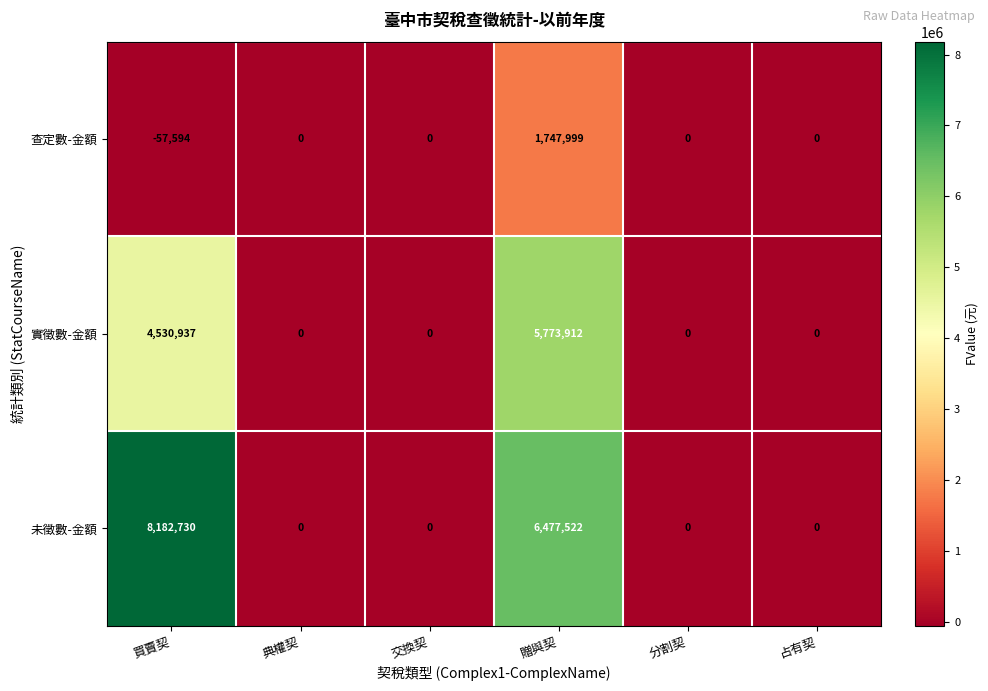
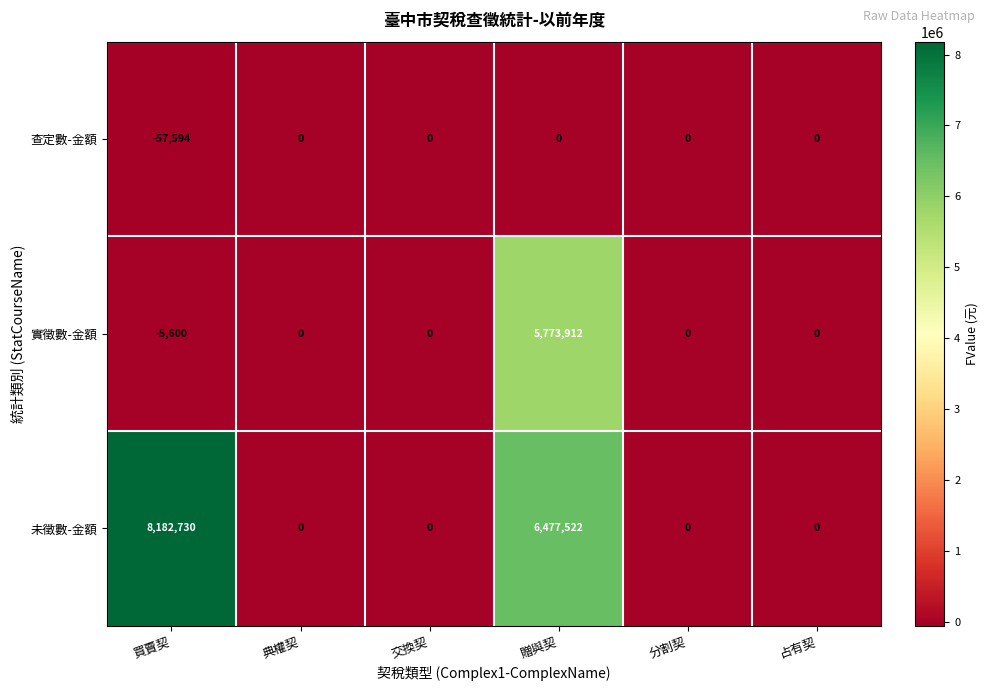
  {
    "查定數-金額": {
      "買賣契": "-57,594",
      "典權契": "0",
      "交換契": "0",
-     "贈與契": "1,747,999",
+     "贈與契": "0",
      "分割契": "0",
      "占有契": "0"
    },
    "實徵數-金額": {
-     "買賣契": "4,530,937",
+     "買賣契": "-5,600",
      "典權契": "0",
      "交換契": "0",
      "贈與契": "5,773,912",
      "分割契": "0",
      "占有契": "0"
    },
    "未徵數-金額": {
      "買賣契": "8,182,730",
      "典權契": "0",
      "交換契": "0",
      "贈與契": "6,477,522",
      "分割契": "0",
      "占有契": "0"
    }
  }
